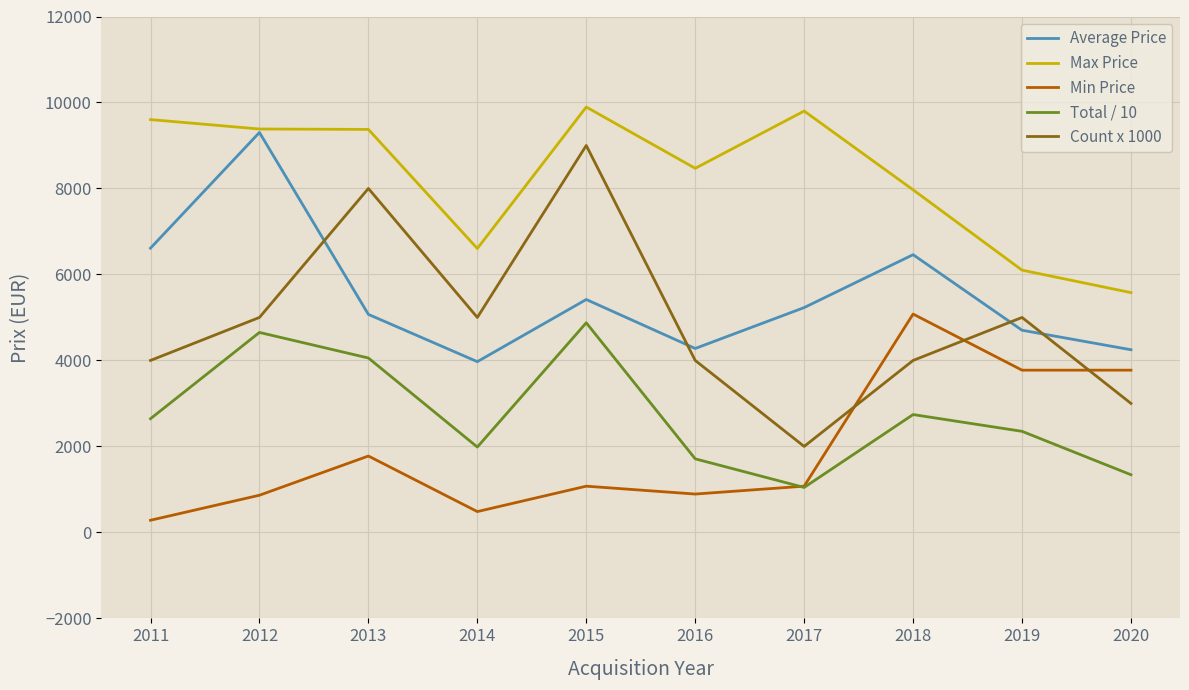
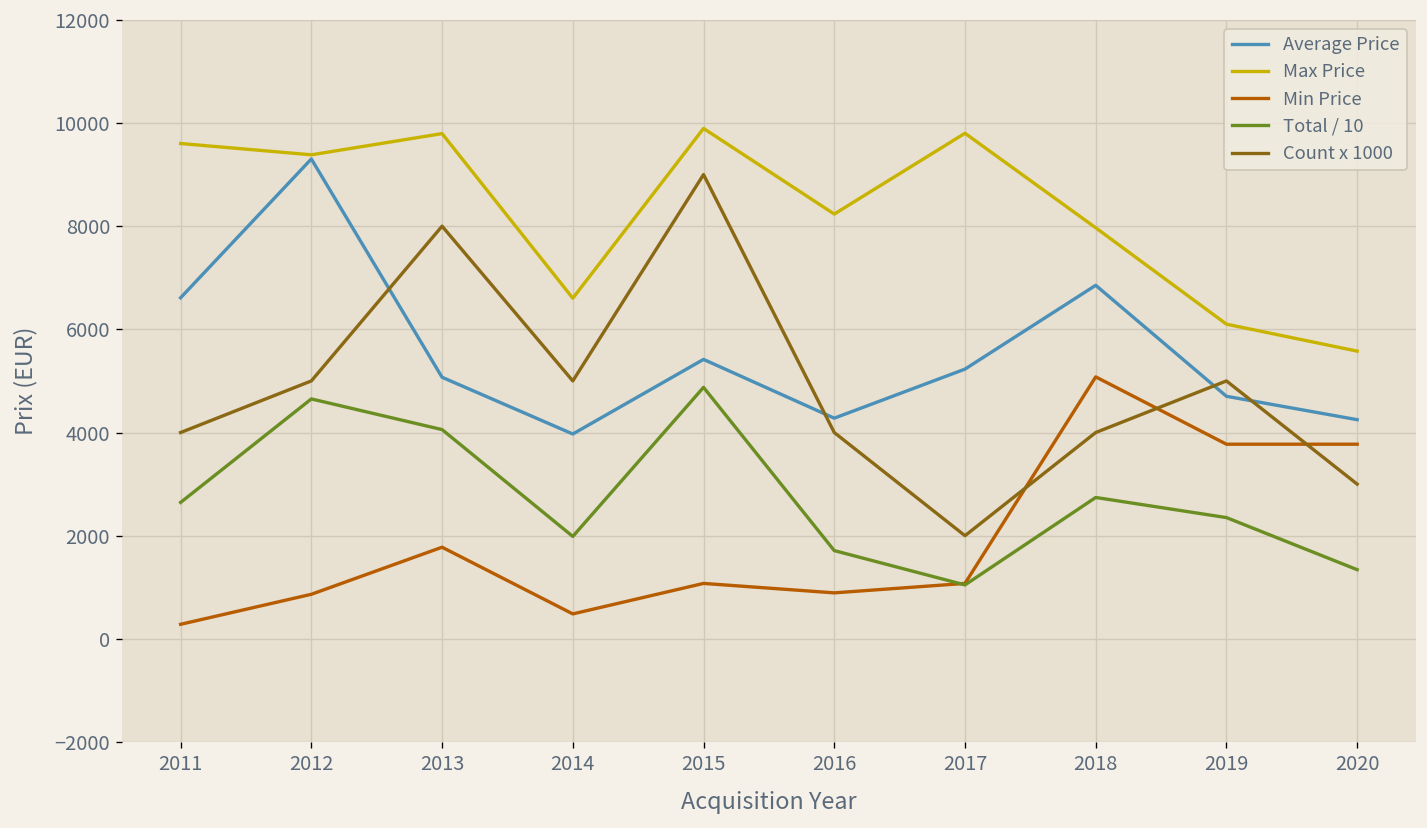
  {
    "Average Price": {
      "2011": 6600,
      "2012": 9300,
      "2013": 5100,
      "2014": 4000,
      "2015": 5400,
      "2016": 4300,
      "2017": 5200,
-     "2018": 6500,
+     "2018": 6900,
      "2019": 4700,
      "2020": 4200
    },
    "Max Price": {
      "2011": 9600,
      "2012": 9400,
-     "2013": 9400,
+     "2013": 9800,
      "2014": 6600,
      "2015": 9900,
-     "2016": 8500,
+     "2016": 8200,
      "2017": 9800,
      "2018": 8000,
      "2019": 6100,
      "2020": 5600
    }
  }
